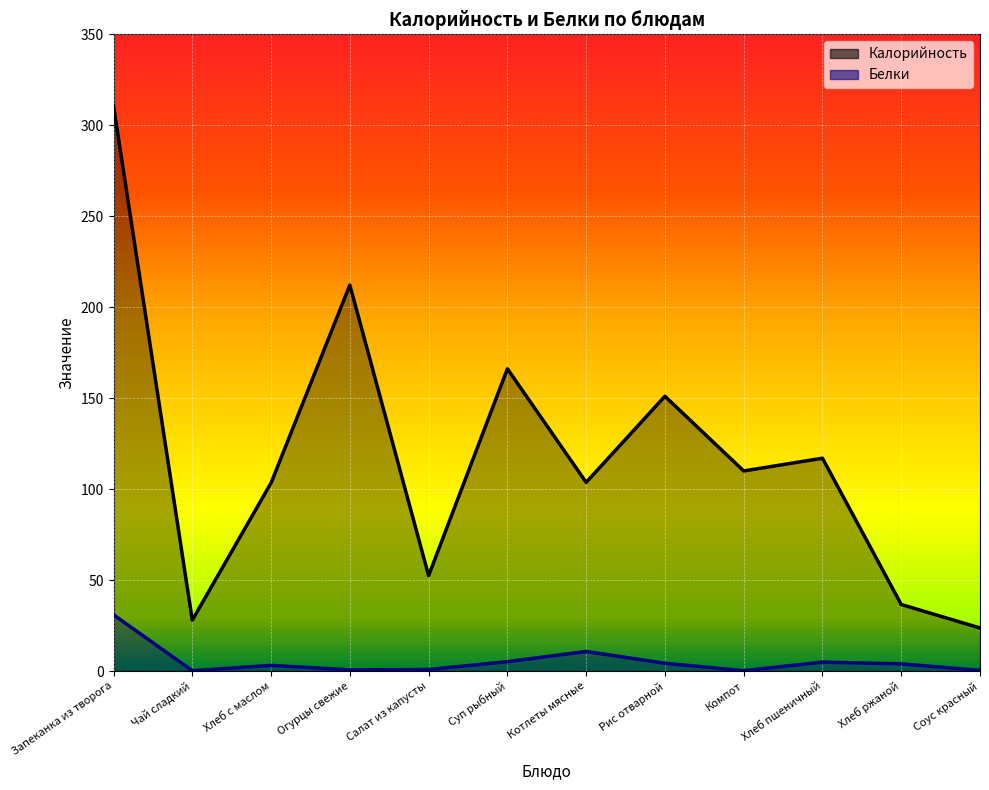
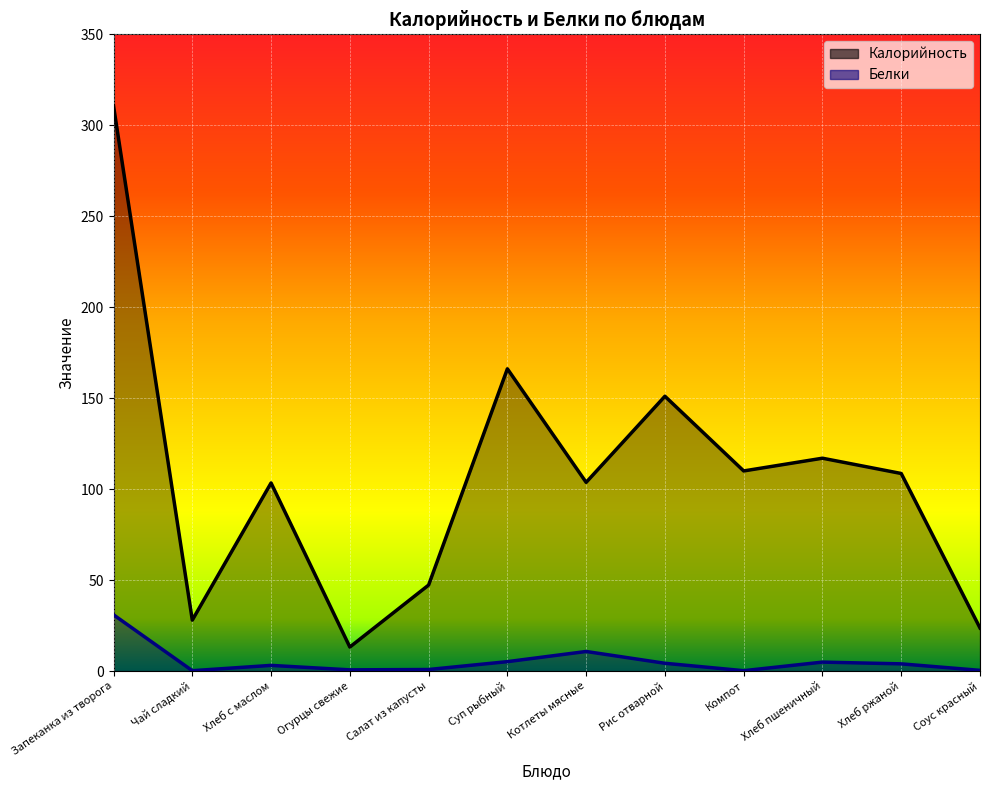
  {
    "Калорийность": {
      "Запеканка из творога": 311,
      "Чай сладкий": 28,
      "Хлеб с маслом": 103,
-     "Огурцы свежие": 212,
-     "Салат из капусты": 52,
+     "Огурцы свежие": 13,
+     "Салат из капусты": 47,
      "Суп рыбный": 166,
      "Котлеты мясные": 104,
      "Рис отварной": 151,
      "Компот": 110,
      "Хлеб пшеничный": 117,
-     "Хлеб ржаной": 37,
+     "Хлеб ржаной": 109,
      "Соус красный": 24
    },
    "Белки": {
      "Запеканка из творога": 31,
      "Чай сладкий": 0,
      "Хлеб с маслом": 3,
      "Огурцы свежие": 1,
      "Салат из капусты": 1,
      "Суп рыбный": 5,
      "Котлеты мясные": 11,
      "Рис отварной": 4,
      "Компот": 0,
      "Хлеб пшеничный": 5,
      "Хлеб ржаной": 4,
      "Соус красный": 0
    }
  }
